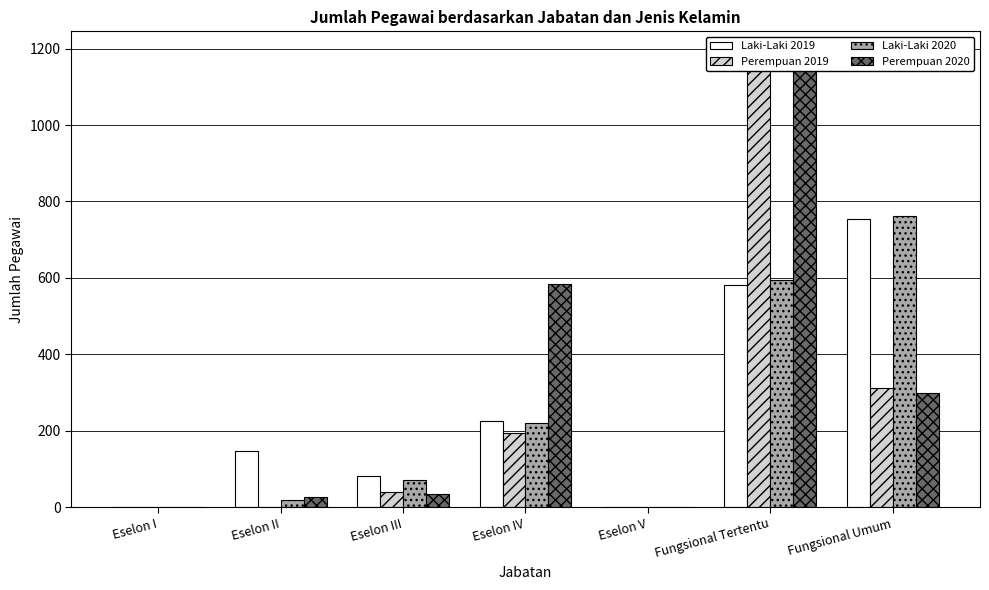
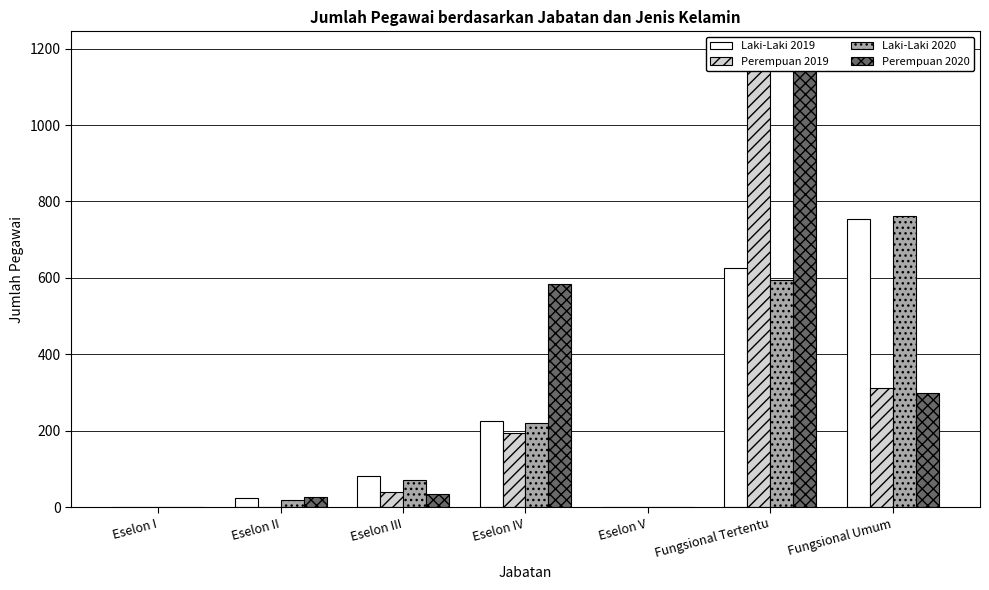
  {
    "Laki-Laki 2019": {
      "Eselon I": 0,
-     "Eselon II": 150,
+     "Eselon II": 30,
      "Eselon III": 80,
      "Eselon IV": 230,
      "Eselon V": 0,
-     "Fungsional Tertentu": 580,
+     "Fungsional Tertentu": 630,
      "Fungsional Umum": 750
    },
    "Perempuan 2019": {
      "Eselon I": 0,
      "Eselon III": 40,
      "Eselon IV": 200,
      "Eselon V": 0,
      "Fungsional Umum": 310
    },
    "Laki-Laki 2020": {
      "Eselon I": 0,
      "Eselon II": 20,
      "Eselon III": 70,
      "Eselon IV": 220,
      "Eselon V": 0,
      "Fungsional Tertentu": 600,
      "Fungsional Umum": 760
    },
    "Perempuan 2020": {
      "Eselon I": 0,
      "Eselon II": 30,
      "Eselon III": 30,
      "Eselon IV": 590,
      "Eselon V": 0,
      "Fungsional Umum": 300
    }
  }
